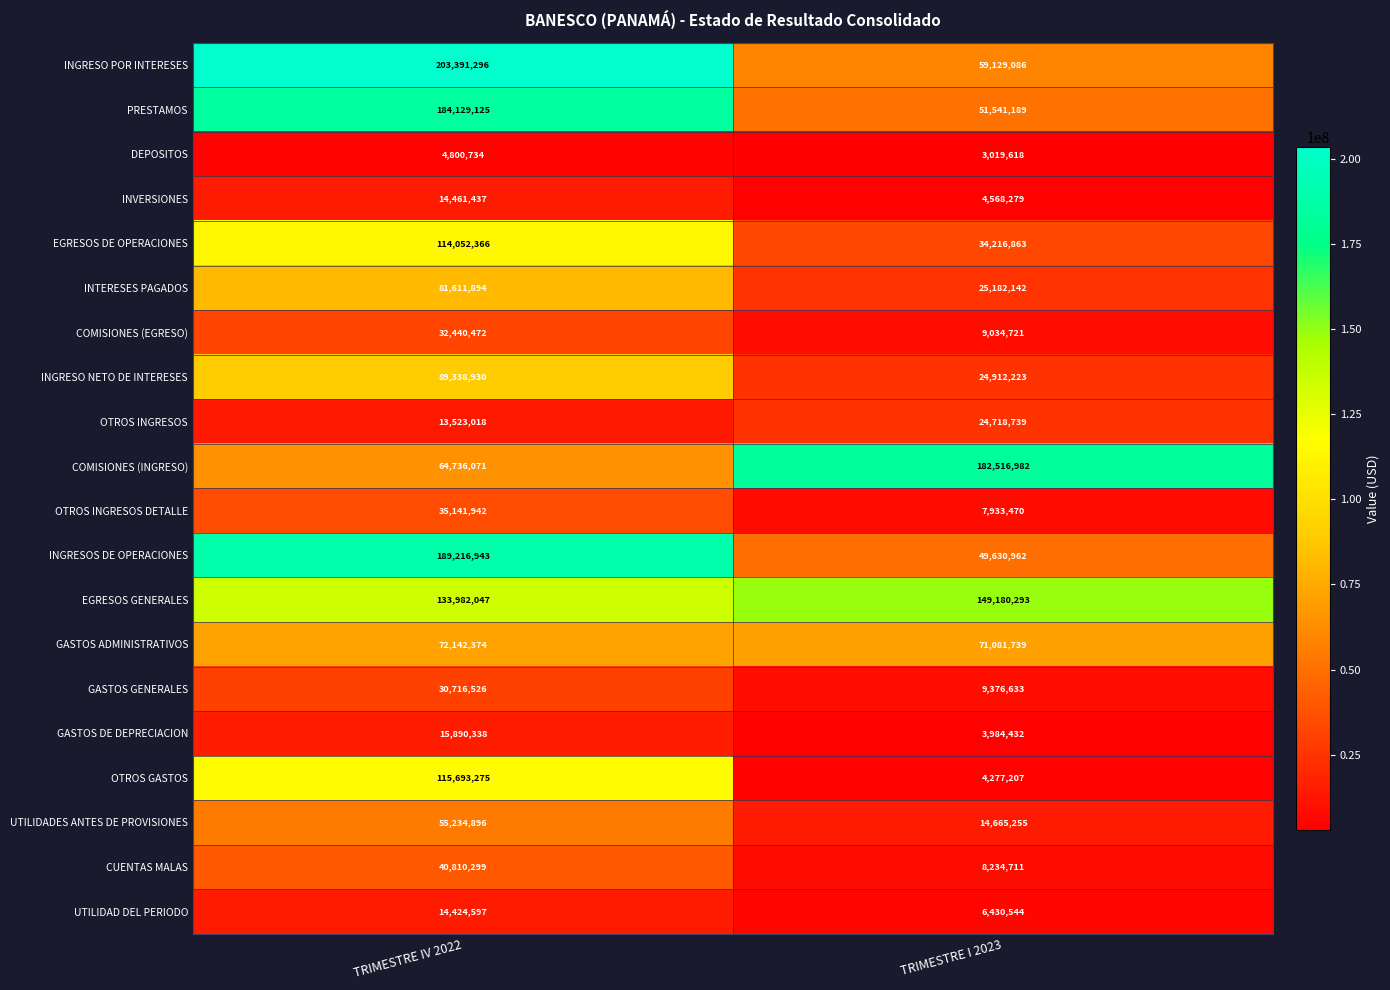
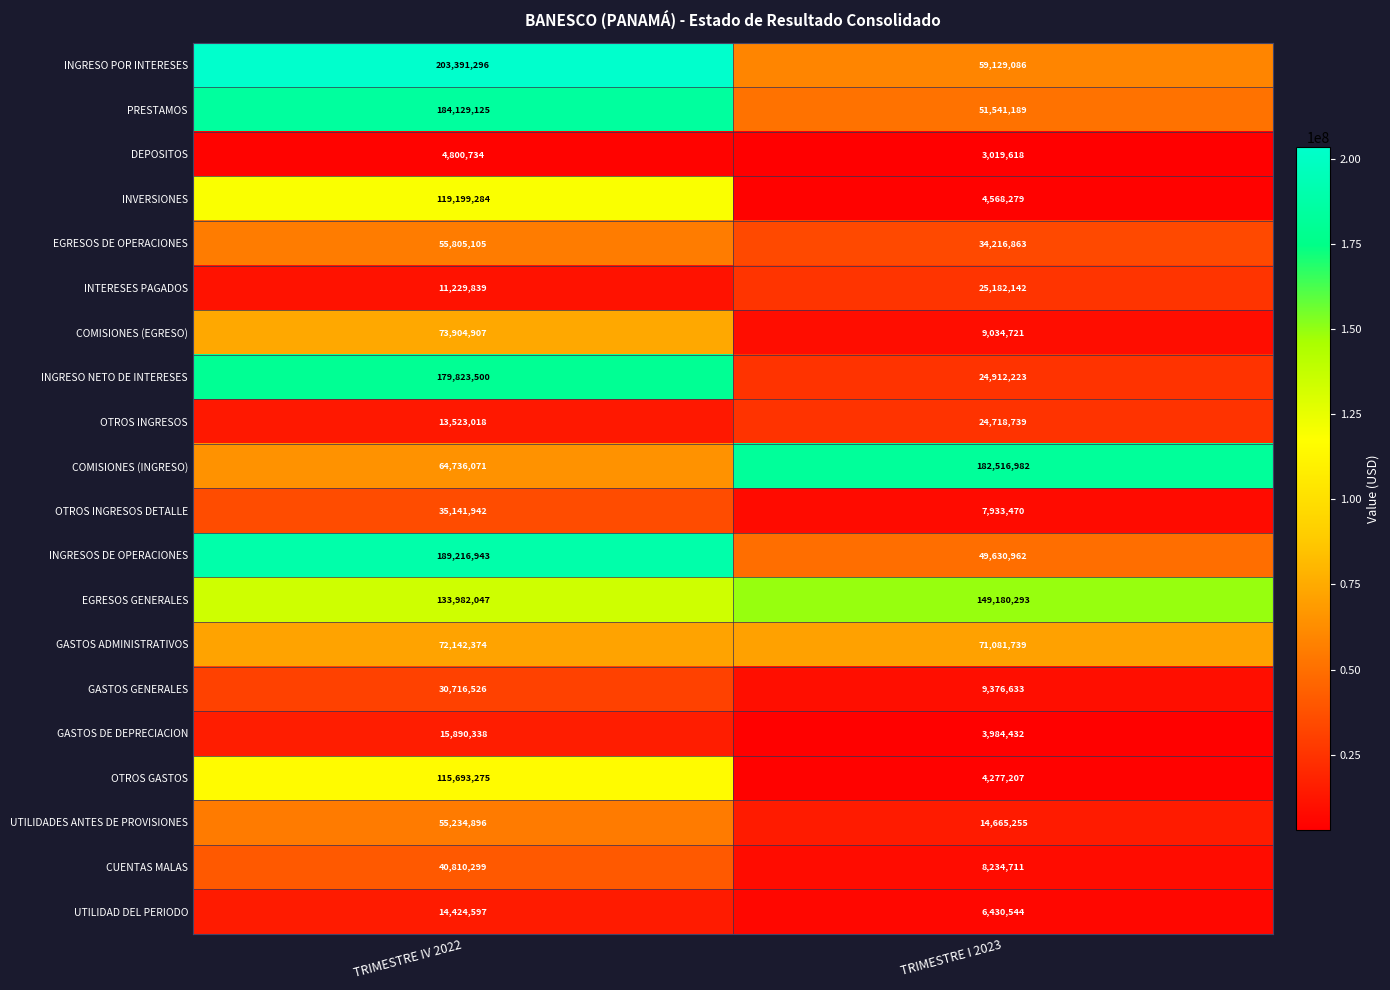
  {
    "INGRESO POR INTERESES": {
      "TRIMESTRE IV 2022": "203,391,296",
      "TRIMESTRE I 2023": "59,129,086"
    },
    "PRESTAMOS": {
      "TRIMESTRE IV 2022": "184,129,125",
      "TRIMESTRE I 2023": "51,541,189"
    },
    "DEPOSITOS": {
      "TRIMESTRE IV 2022": "4,800,734",
      "TRIMESTRE I 2023": "3,019,618"
    },
    "INVERSIONES": {
-     "TRIMESTRE IV 2022": "14,461,437",
+     "TRIMESTRE IV 2022": "119,199,284",
      "TRIMESTRE I 2023": "4,568,279"
    },
    "EGRESOS DE OPERACIONES": {
-     "TRIMESTRE IV 2022": "114,052,366",
+     "TRIMESTRE IV 2022": "55,805,105",
      "TRIMESTRE I 2023": "34,216,863"
    },
    "INTERESES PAGADOS": {
-     "TRIMESTRE IV 2022": "81,611,894",
+     "TRIMESTRE IV 2022": "11,229,839",
      "TRIMESTRE I 2023": "25,182,142"
    },
    "COMISIONES (EGRESO)": {
-     "TRIMESTRE IV 2022": "32,440,472",
+     "TRIMESTRE IV 2022": "73,904,907",
      "TRIMESTRE I 2023": "9,034,721"
    },
    "INGRESO NETO DE INTERESES": {
-     "TRIMESTRE IV 2022": "89,338,930",
+     "TRIMESTRE IV 2022": "179,823,500",
      "TRIMESTRE I 2023": "24,912,223"
    },
    "OTROS INGRESOS": {
      "TRIMESTRE IV 2022": "13,523,018",
      "TRIMESTRE I 2023": "24,718,739"
    },
    "COMISIONES (INGRESO)": {
      "TRIMESTRE IV 2022": "64,736,071",
      "TRIMESTRE I 2023": "182,516,982"
    },
    "OTROS INGRESOS DETALLE": {
      "TRIMESTRE IV 2022": "35,141,942",
      "TRIMESTRE I 2023": "7,933,470"
    },
    "INGRESOS DE OPERACIONES": {
      "TRIMESTRE IV 2022": "189,216,943",
      "TRIMESTRE I 2023": "49,630,962"
    },
    "EGRESOS GENERALES": {
      "TRIMESTRE IV 2022": "133,982,047",
      "TRIMESTRE I 2023": "149,180,293"
    },
    "GASTOS ADMINISTRATIVOS": {
      "TRIMESTRE IV 2022": "72,142,374",
      "TRIMESTRE I 2023": "71,081,739"
    },
    "GASTOS GENERALES": {
      "TRIMESTRE IV 2022": "30,716,526",
      "TRIMESTRE I 2023": "9,376,633"
    },
    "GASTOS DE DEPRECIACION": {
      "TRIMESTRE IV 2022": "15,890,338",
      "TRIMESTRE I 2023": "3,984,432"
    },
    "OTROS GASTOS": {
      "TRIMESTRE IV 2022": "115,693,275",
      "TRIMESTRE I 2023": "4,277,207"
    },
    "UTILIDADES ANTES DE PROVISIONES": {
      "TRIMESTRE IV 2022": "55,234,896",
      "TRIMESTRE I 2023": "14,665,255"
    },
    "CUENTAS MALAS": {
      "TRIMESTRE IV 2022": "40,810,299",
      "TRIMESTRE I 2023": "8,234,711"
    },
    "UTILIDAD DEL PERIODO": {
      "TRIMESTRE IV 2022": "14,424,597",
      "TRIMESTRE I 2023": "6,430,544"
    }
  }
